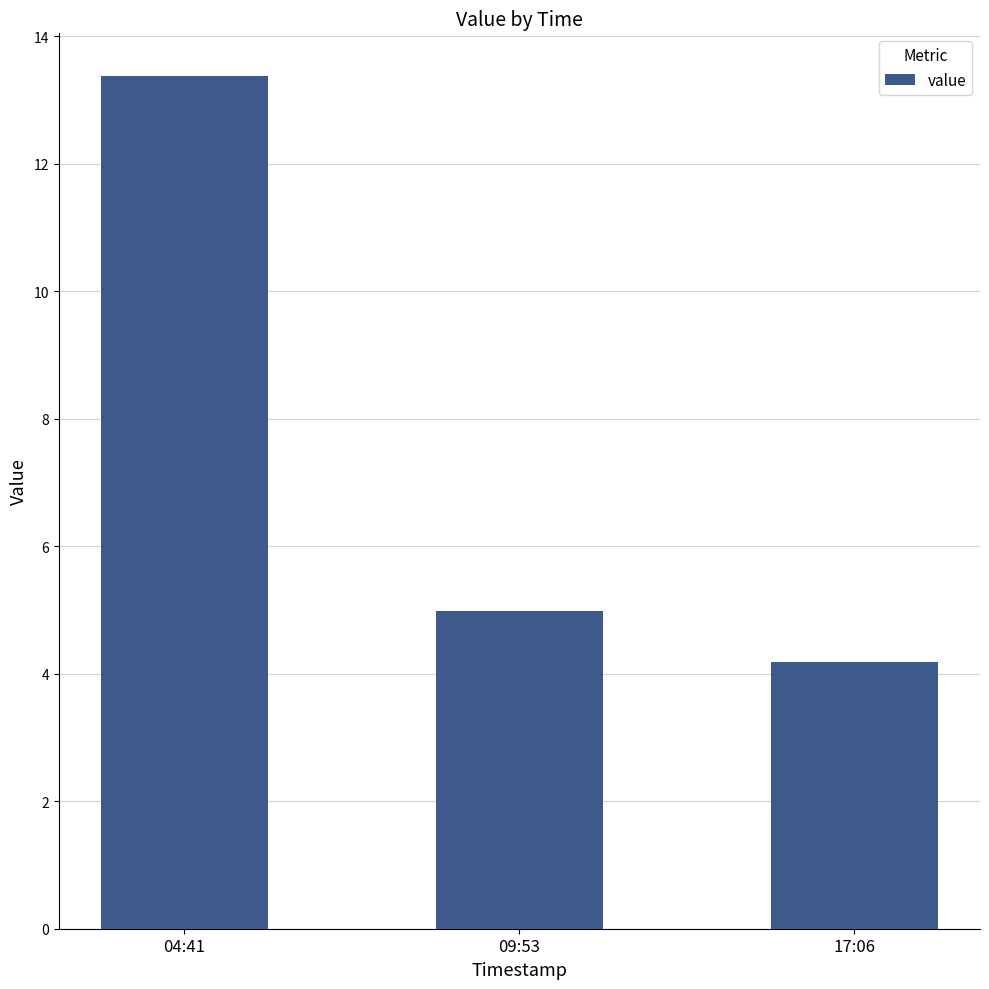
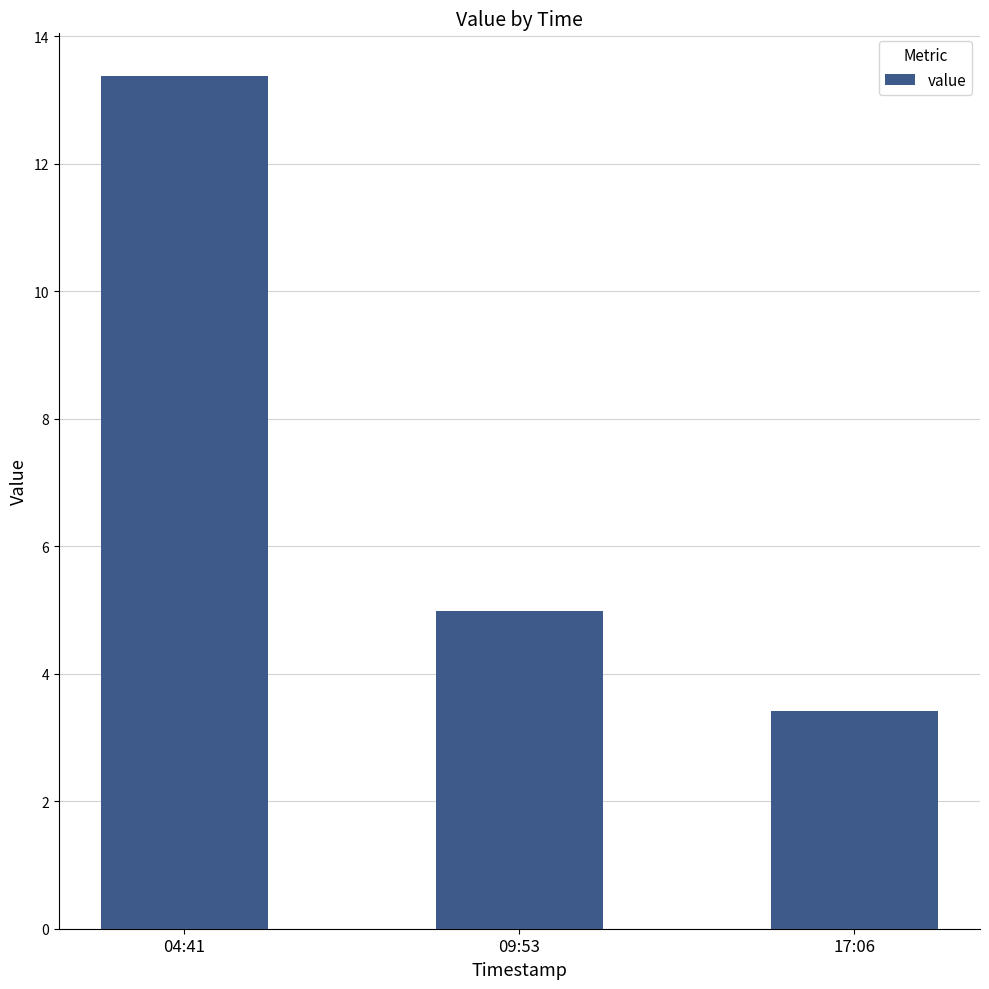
  {
    "04:41": 13.4,
    "09:53": 5.0,
-   "17:06": 4.2
+   "17:06": 3.4
  }
